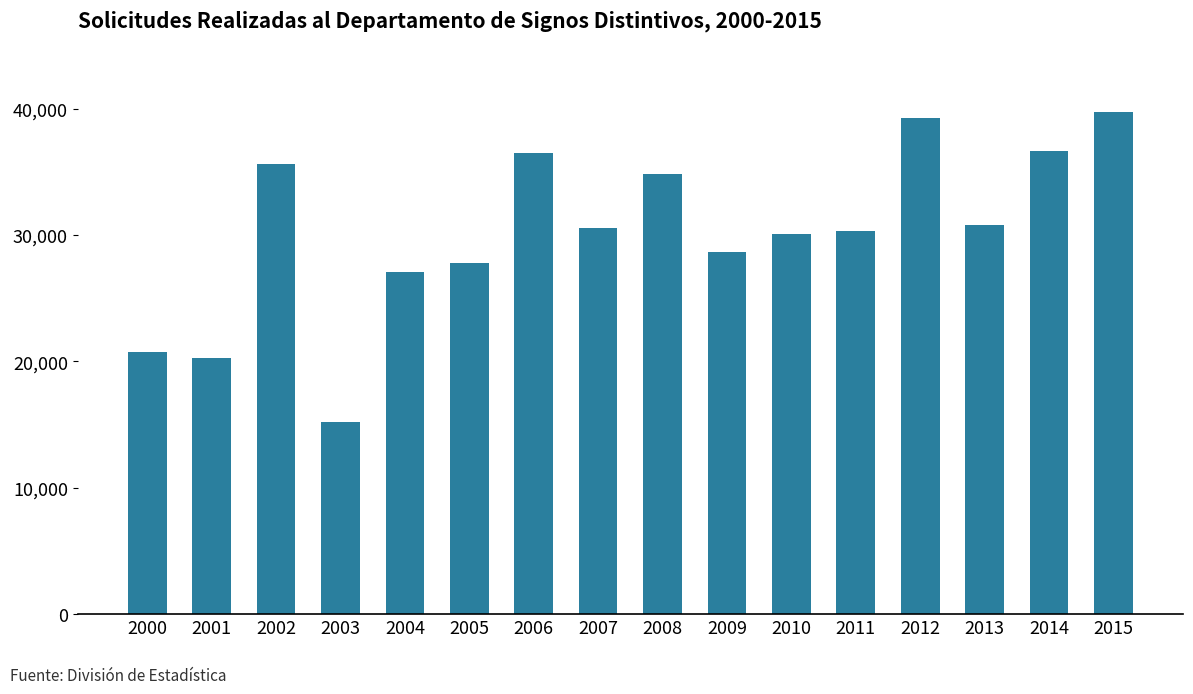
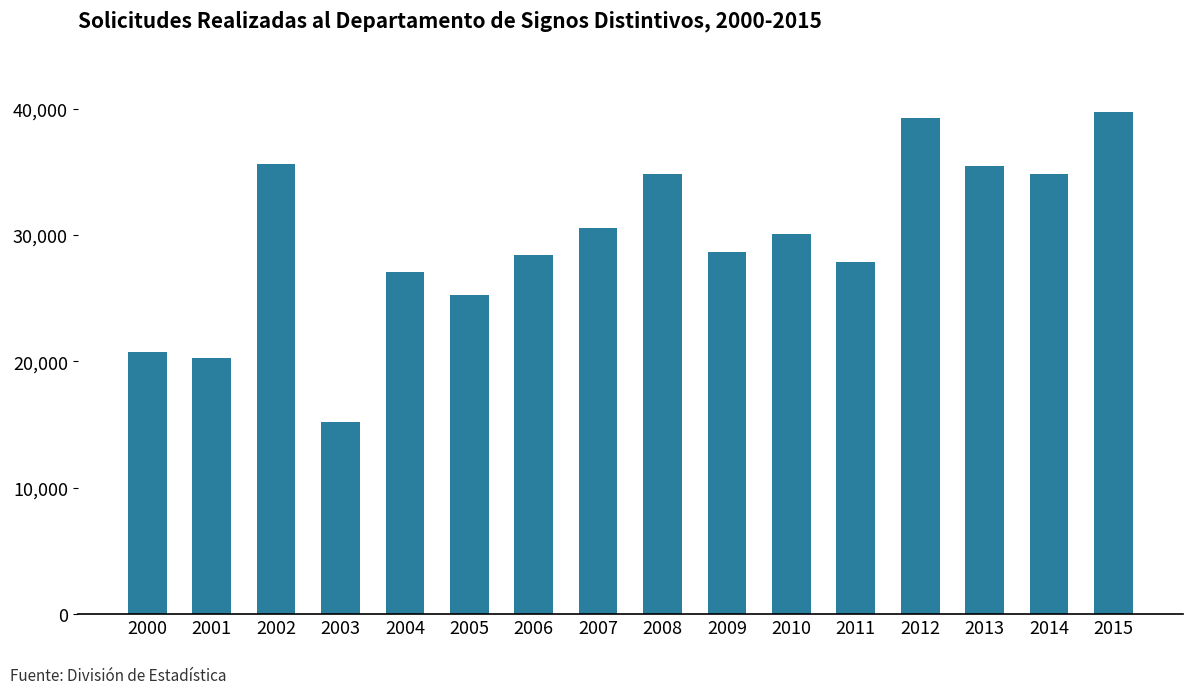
  {
    "2000": "20,700",
    "2001": "20,300",
    "2002": "35,700",
    "2003": "15,200",
    "2004": "27,100",
-   "2005": "27,800",
-   "2006": "36,500",
+   "2005": "25,300",
+   "2006": "28,400",
    "2007": "30,600",
    "2008": "34,800",
    "2009": "28,600",
    "2010": "30,100",
-   "2011": "30,400",
+   "2011": "27,900",
    "2012": "39,300",
-   "2013": "30,800",
-   "2014": "36,700",
+   "2013": "35,500",
+   "2014": "34,800",
    "2015": "39,800"
  }
